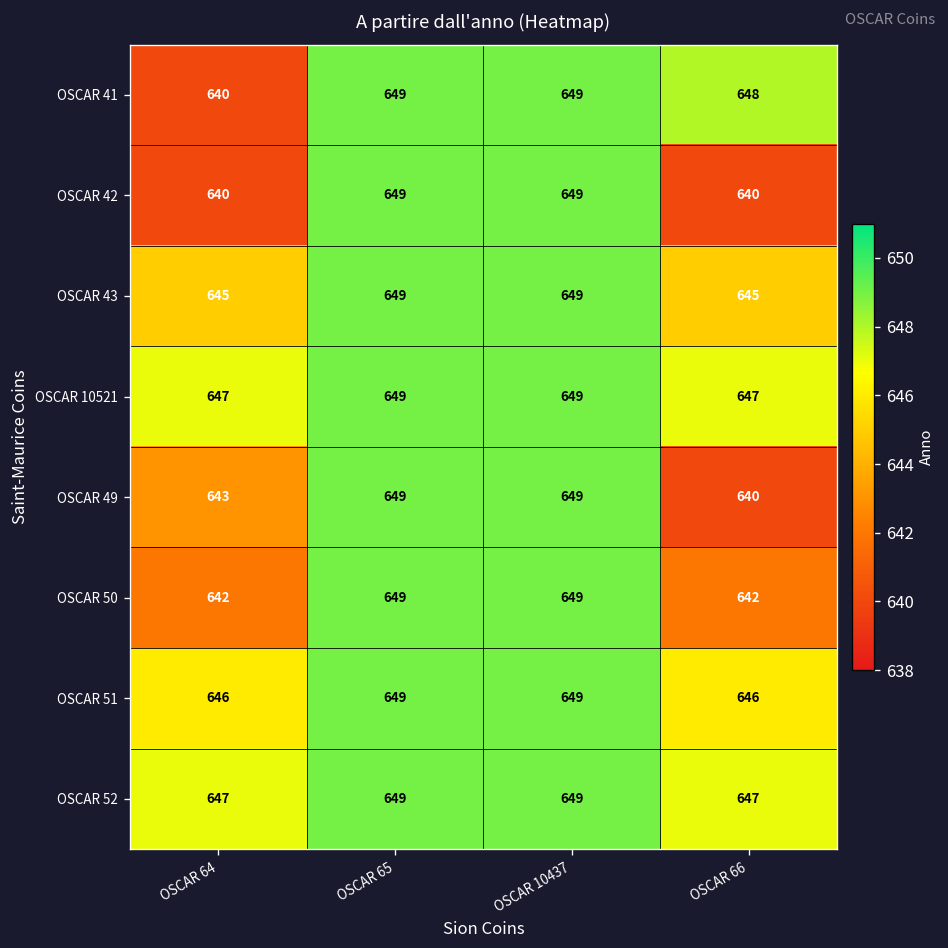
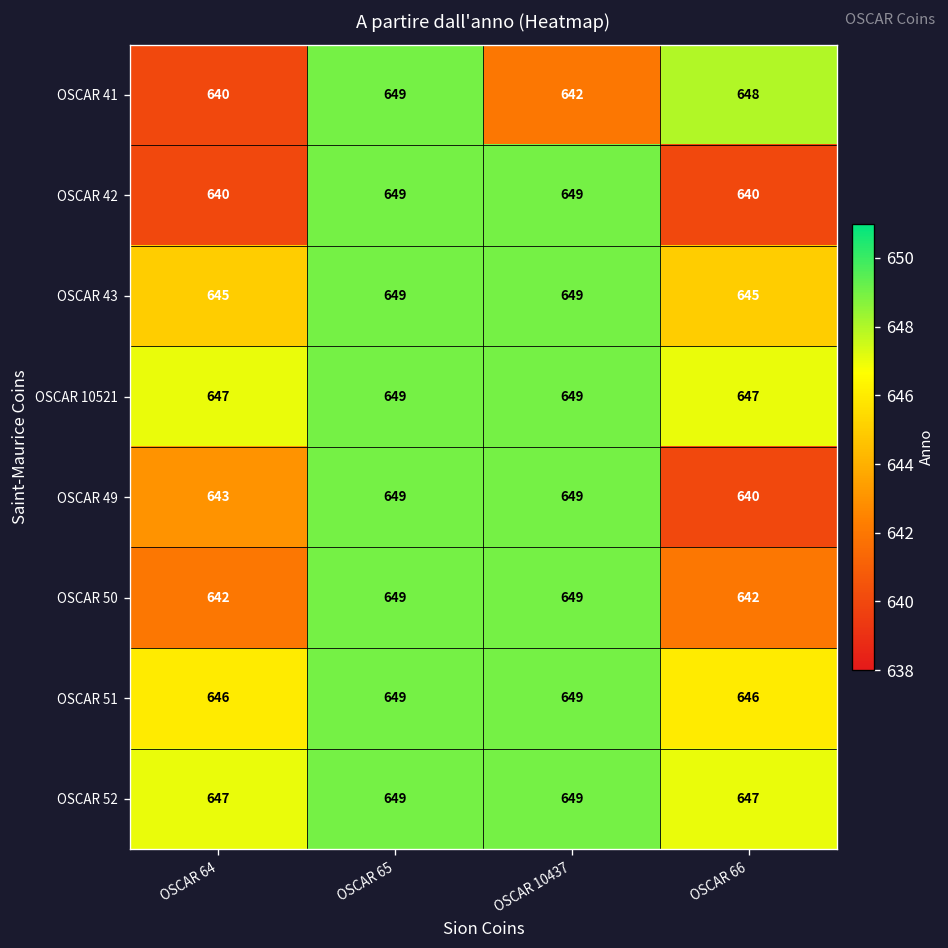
  {
    "OSCAR 41": {
      "OSCAR 64": 640,
      "OSCAR 65": 649,
-     "OSCAR 10437": 649,
+     "OSCAR 10437": 642,
      "OSCAR 66": 648
    },
    "OSCAR 42": {
      "OSCAR 64": 640,
      "OSCAR 65": 649,
      "OSCAR 10437": 649,
      "OSCAR 66": 640
    },
    "OSCAR 43": {
      "OSCAR 64": 645,
      "OSCAR 65": 649,
      "OSCAR 10437": 649,
      "OSCAR 66": 645
    },
    "OSCAR 10521": {
      "OSCAR 64": 647,
      "OSCAR 65": 649,
      "OSCAR 10437": 649,
      "OSCAR 66": 647
    },
    "OSCAR 49": {
      "OSCAR 64": 643,
      "OSCAR 65": 649,
      "OSCAR 10437": 649,
      "OSCAR 66": 640
    },
    "OSCAR 50": {
      "OSCAR 64": 642,
      "OSCAR 65": 649,
      "OSCAR 10437": 649,
      "OSCAR 66": 642
    },
    "OSCAR 51": {
      "OSCAR 64": 646,
      "OSCAR 65": 649,
      "OSCAR 10437": 649,
      "OSCAR 66": 646
    },
    "OSCAR 52": {
      "OSCAR 64": 647,
      "OSCAR 65": 649,
      "OSCAR 10437": 649,
      "OSCAR 66": 647
    }
  }
